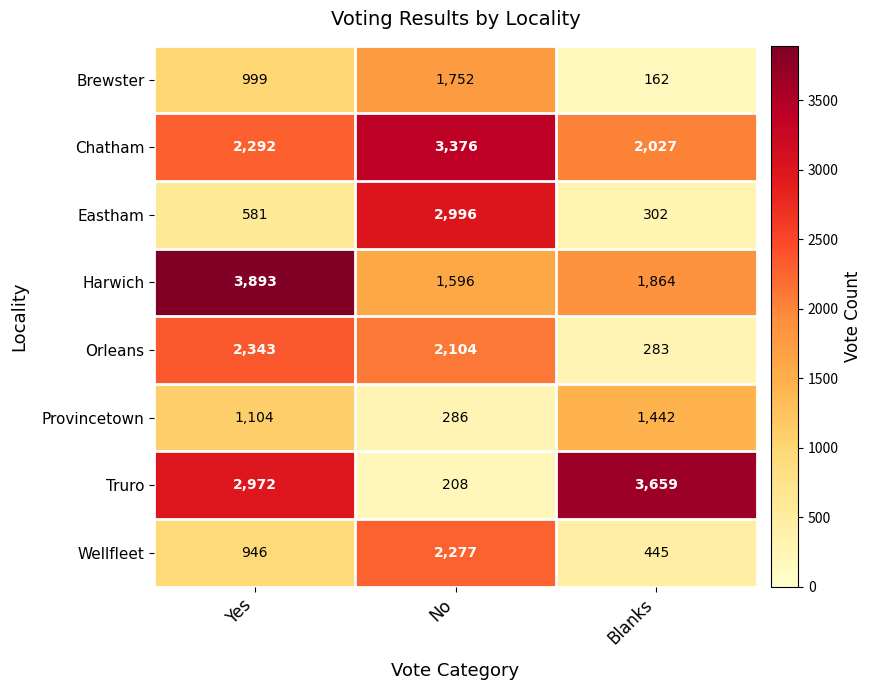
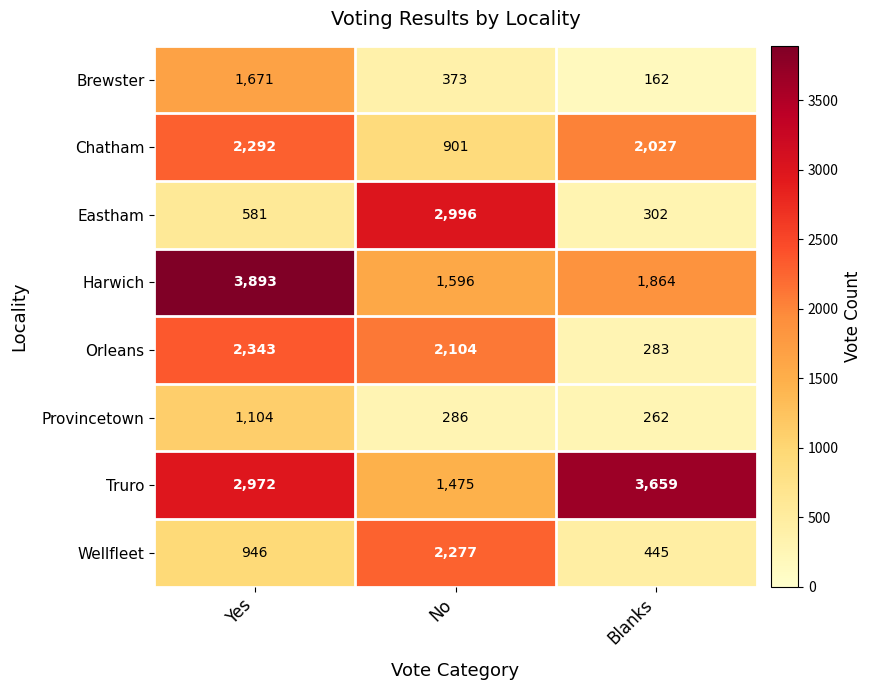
  {
    "Brewster": {
-     "Yes": "999",
-     "No": "1,752",
+     "Yes": "1,671",
+     "No": "373",
      "Blanks": "162"
    },
    "Chatham": {
      "Yes": "2,292",
-     "No": "3,376",
+     "No": "901",
      "Blanks": "2,027"
    },
    "Eastham": {
      "Yes": "581",
      "No": "2,996",
      "Blanks": "302"
    },
    "Harwich": {
      "Yes": "3,893",
      "No": "1,596",
      "Blanks": "1,864"
    },
    "Orleans": {
      "Yes": "2,343",
      "No": "2,104",
      "Blanks": "283"
    },
    "Provincetown": {
      "Yes": "1,104",
      "No": "286",
-     "Blanks": "1,442"
+     "Blanks": "262"
    },
    "Truro": {
      "Yes": "2,972",
-     "No": "208",
+     "No": "1,475",
      "Blanks": "3,659"
    },
    "Wellfleet": {
      "Yes": "946",
      "No": "2,277",
      "Blanks": "445"
    }
  }
